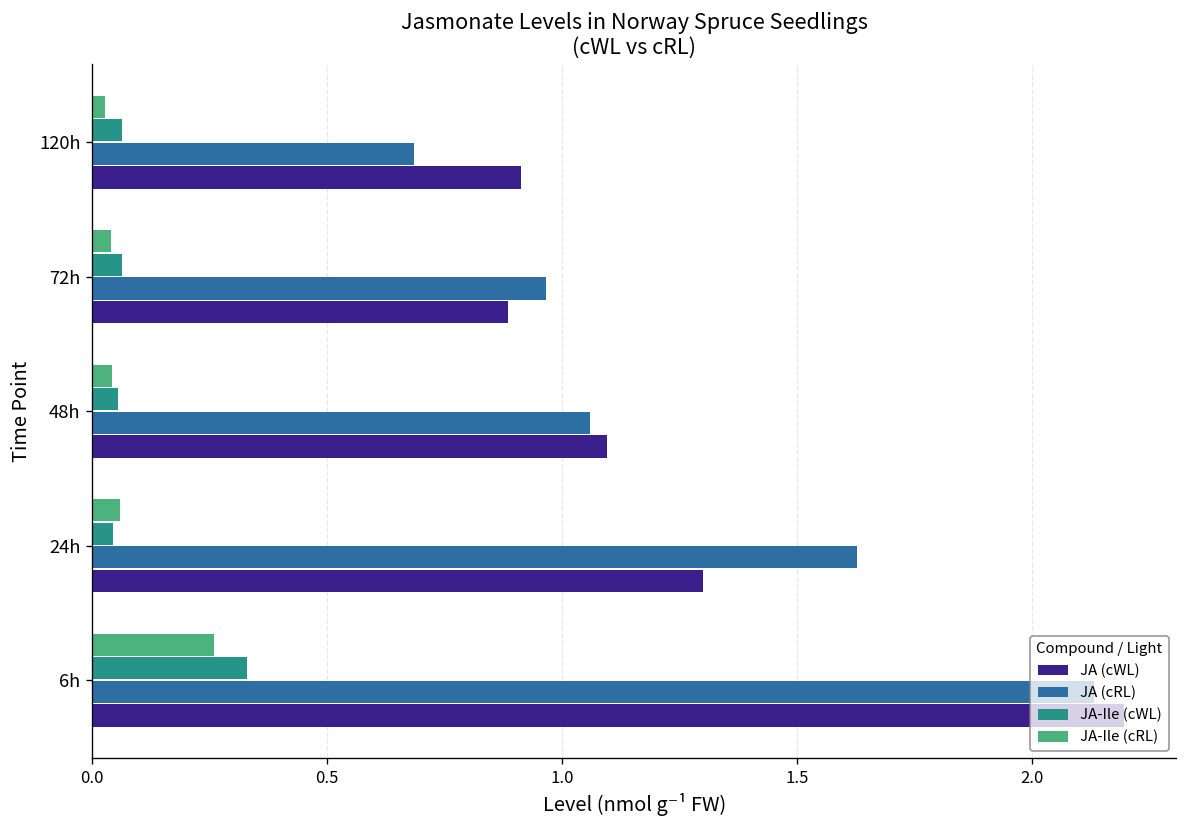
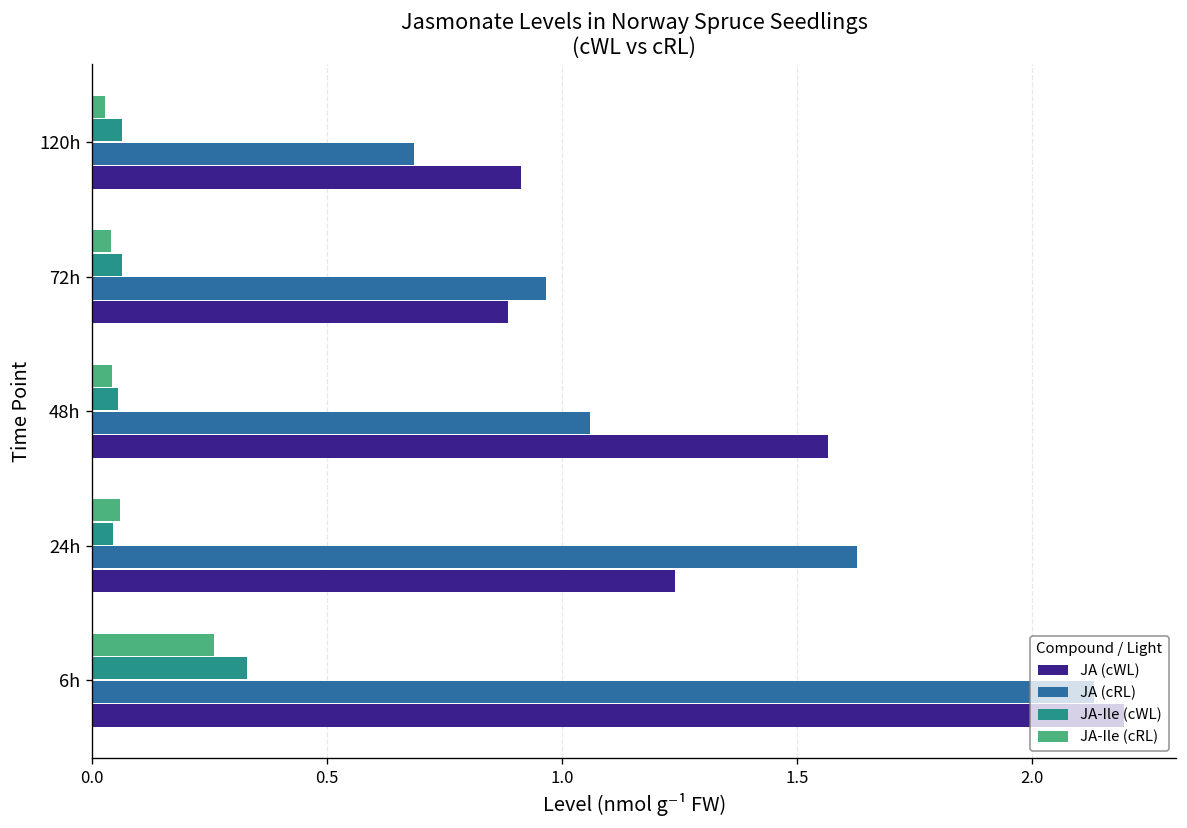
  {
    "JA (cWL)": {
      "120h": 0.91,
      "72h": 0.88,
-     "48h": 1.10,
-     "24h": 1.30
+     "48h": 1.57,
+     "24h": 1.24
    }
  }
